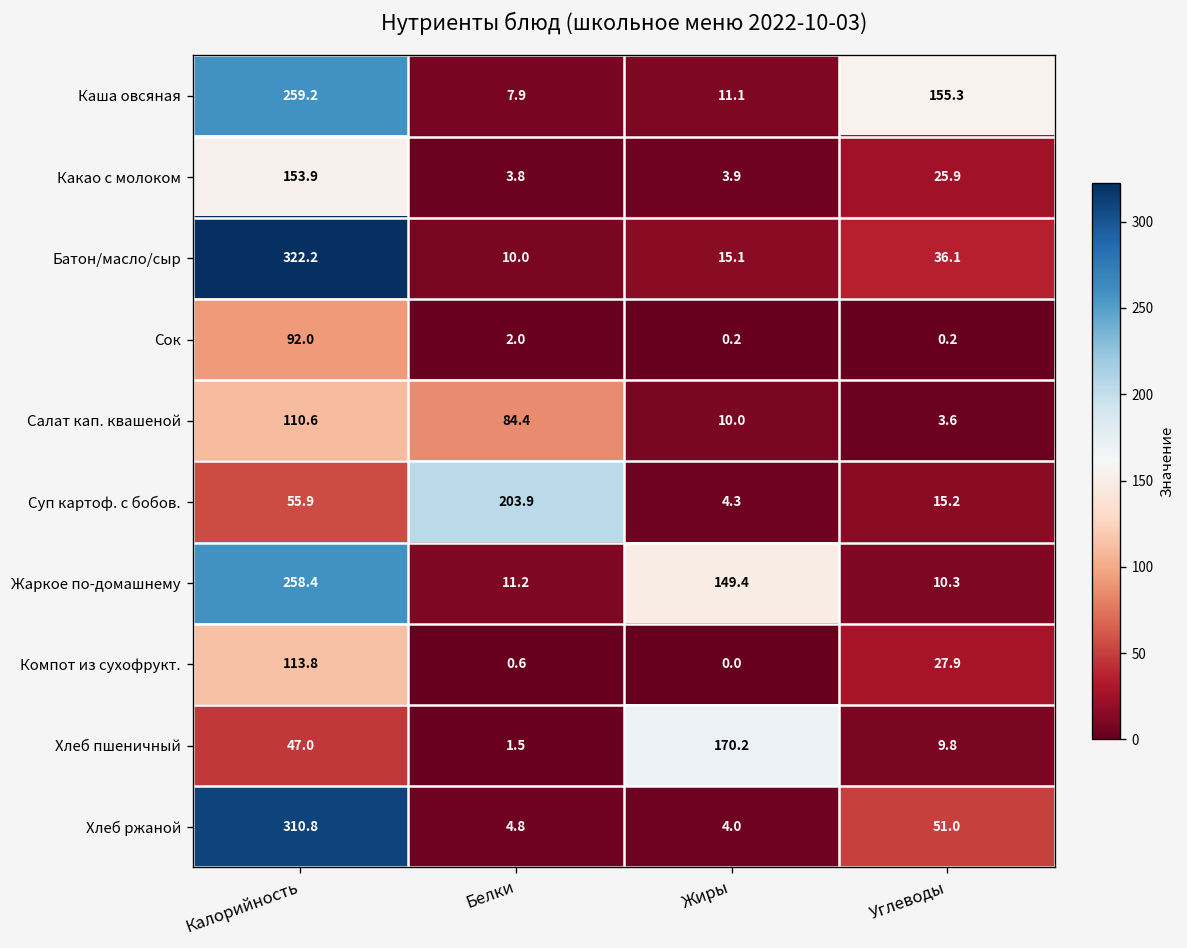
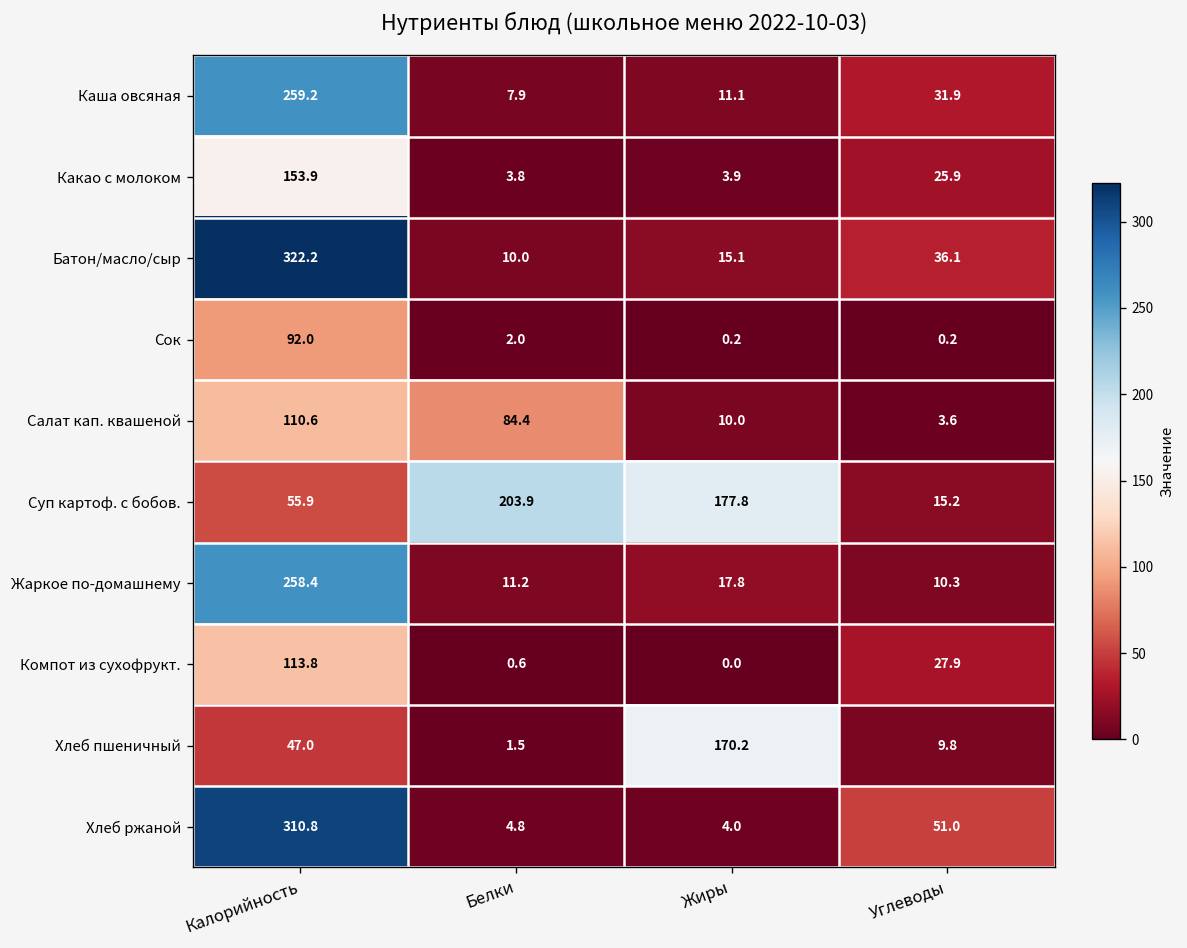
  {
    "Каша овсяная": {
      "Калорийность": 259.2,
      "Белки": 7.9,
      "Жиры": 11.1,
-     "Углеводы": 155.3
+     "Углеводы": 31.9
    },
    "Какао с молоком": {
      "Калорийность": 153.9,
      "Белки": 3.8,
      "Жиры": 3.9,
      "Углеводы": 25.9
    },
    "Батон/масло/сыр": {
      "Калорийность": 322.2,
      "Белки": 10.0,
      "Жиры": 15.1,
      "Углеводы": 36.1
    },
    "Сок": {
      "Калорийность": 92.0,
      "Белки": 2.0,
      "Жиры": 0.2,
      "Углеводы": 0.2
    },
    "Салат кап. квашеной": {
      "Калорийность": 110.6,
      "Белки": 84.4,
      "Жиры": 10.0,
      "Углеводы": 3.6
    },
    "Суп картоф. с бобов.": {
      "Калорийность": 55.9,
      "Белки": 203.9,
-     "Жиры": 4.3,
+     "Жиры": 177.8,
      "Углеводы": 15.2
    },
    "Жаркое по-домашнему": {
      "Калорийность": 258.4,
      "Белки": 11.2,
-     "Жиры": 149.4,
+     "Жиры": 17.8,
      "Углеводы": 10.3
    },
    "Компот из сухофрукт.": {
      "Калорийность": 113.8,
      "Белки": 0.6,
      "Жиры": 0.0,
      "Углеводы": 27.9
    },
    "Хлеб пшеничный": {
      "Калорийность": 47.0,
      "Белки": 1.5,
      "Жиры": 170.2,
      "Углеводы": 9.8
    },
    "Хлеб ржаной": {
      "Калорийность": 310.8,
      "Белки": 4.8,
      "Жиры": 4.0,
      "Углеводы": 51.0
    }
  }
